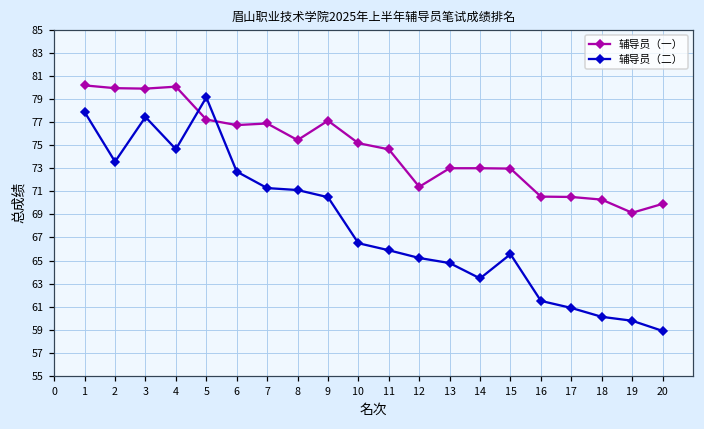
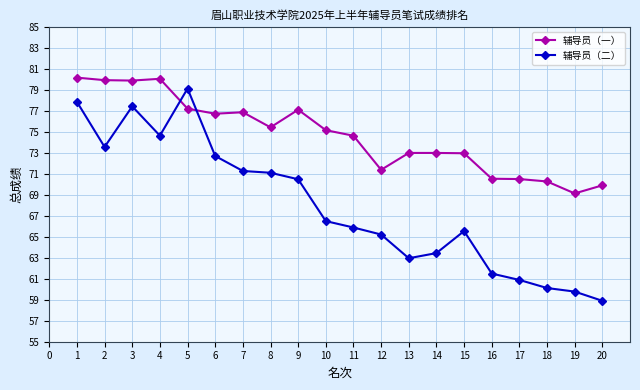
  {
    "辅导员（一）": {
      "1": 80.2,
      "2": 79.9,
      "3": 79.9,
      "4": 80.1,
      "5": 77.2,
      "6": 76.7,
      "7": 76.9,
      "8": 75.4,
      "9": 77.1,
      "10": 75.2,
      "11": 74.6,
      "12": 71.4,
      "13": 73.0,
      "14": 73.0,
      "15": 73.0,
      "16": 70.5,
      "17": 70.5,
      "18": 70.3,
      "19": 69.1,
      "20": 69.9
    },
    "辅导员（二）": {
      "1": 77.9,
      "2": 73.6,
      "3": 77.4,
      "4": 74.7,
      "5": 79.1,
      "6": 72.7,
      "7": 71.3,
      "8": 71.1,
      "9": 70.5,
      "10": 66.5,
      "11": 65.9,
      "12": 65.2,
-     "13": 64.8,
+     "13": 63.0,
      "14": 63.5,
      "15": 65.6,
      "16": 61.5,
      "17": 60.9,
      "18": 60.1,
      "19": 59.8,
      "20": 58.9
    }
  }
